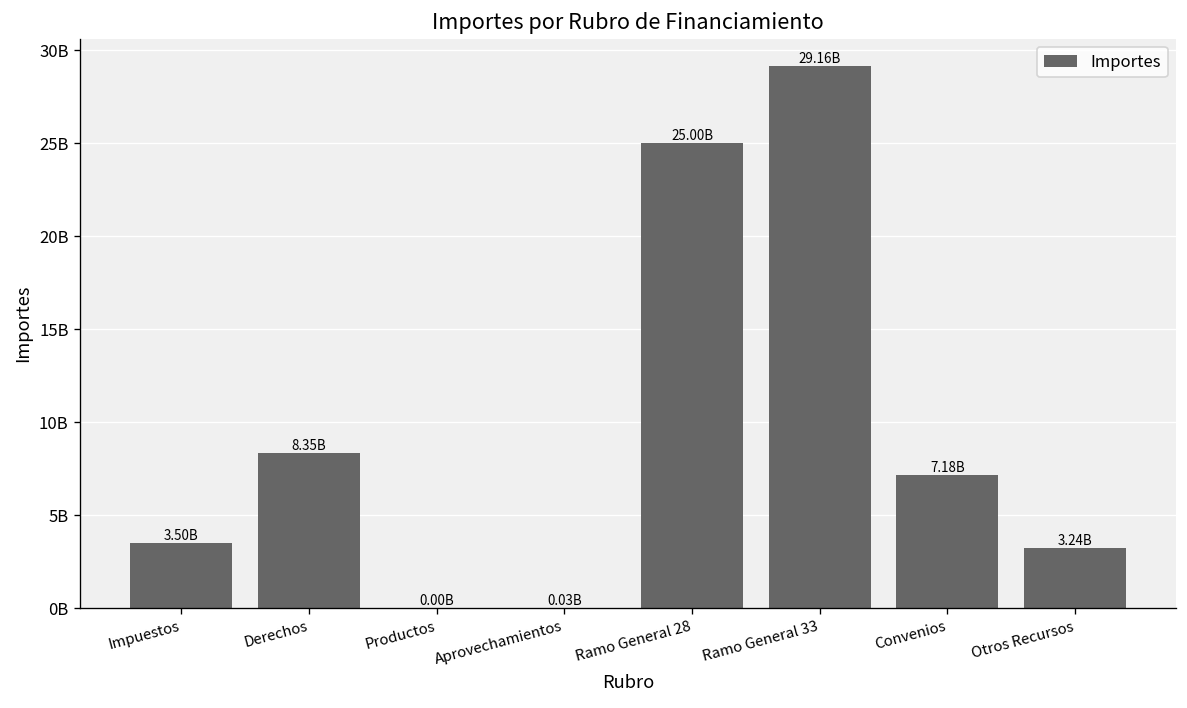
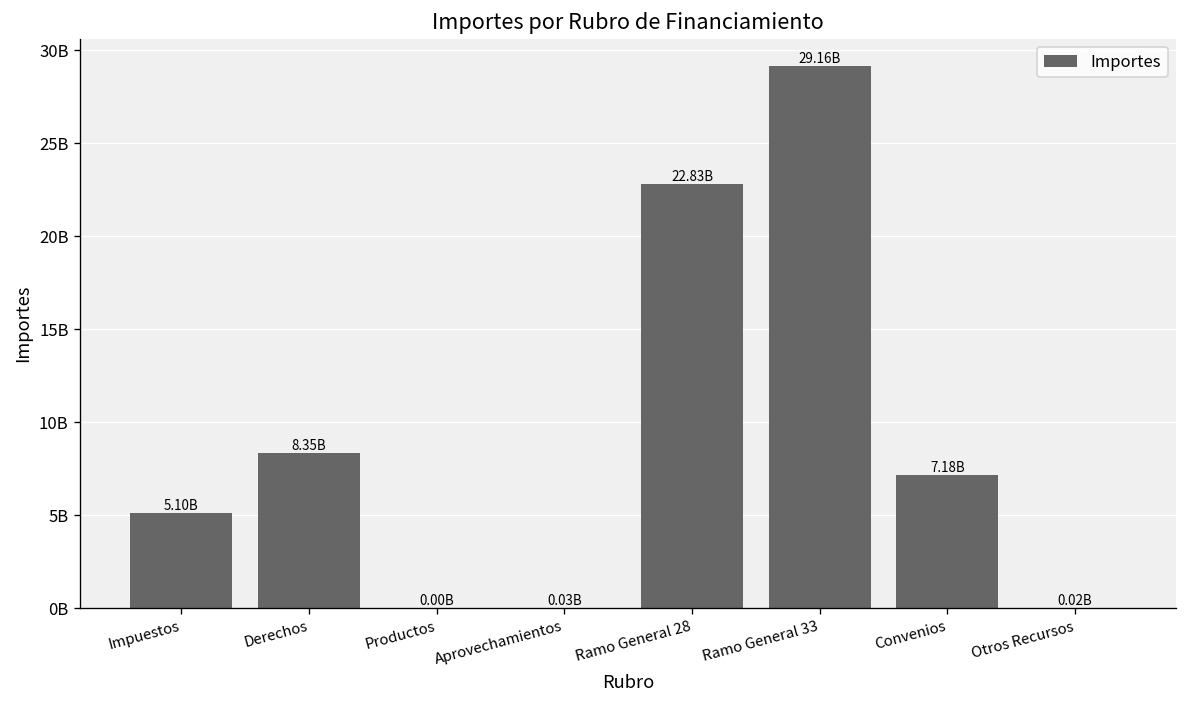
  {
-   "Impuestos": "3.50B",
+   "Impuestos": "5.10B",
    "Derechos": "8.35B",
    "Aprovechamientos": "0.03B",
-   "Ramo General 28": "25.00B",
+   "Ramo General 28": "22.83B",
    "Ramo General 33": "29.16B",
    "Convenios": "7.18B",
-   "Otros Recursos": "3.24B"
+   "Otros Recursos": "0.02B"
  }
